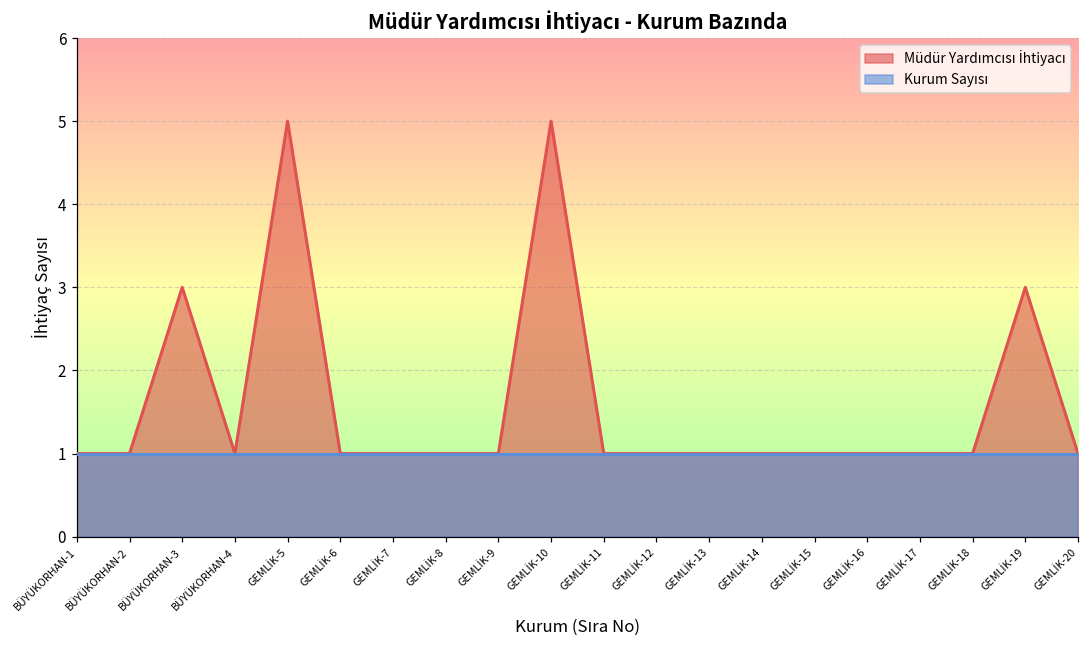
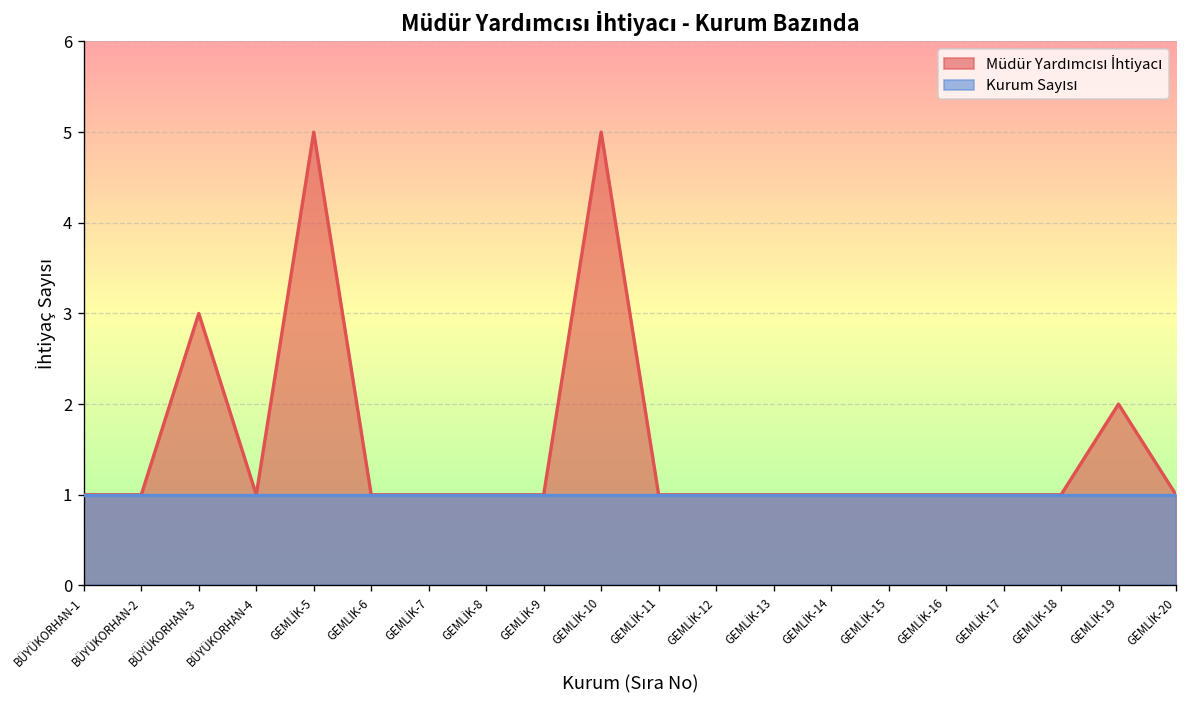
  {
    "Müdür Yardımcısı İhtiyacı": {
      "BÜYÜKORHAN-3": 3,
      "GEMLİK-5": 5,
      "GEMLİK-10": 5,
-     "GEMLİK-19": 3
+     "GEMLİK-19": 2
    },
    "Kurum Sayısı": {
      "BÜYÜKORHAN-3": 1,
      "GEMLİK-5": 1,
      "GEMLİK-10": 1,
      "GEMLİK-19": 1
    }
  }
